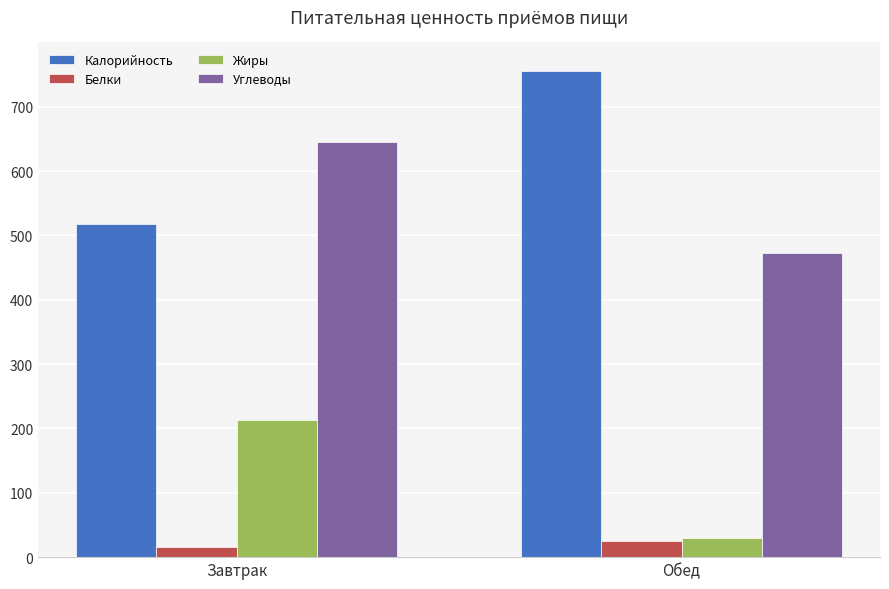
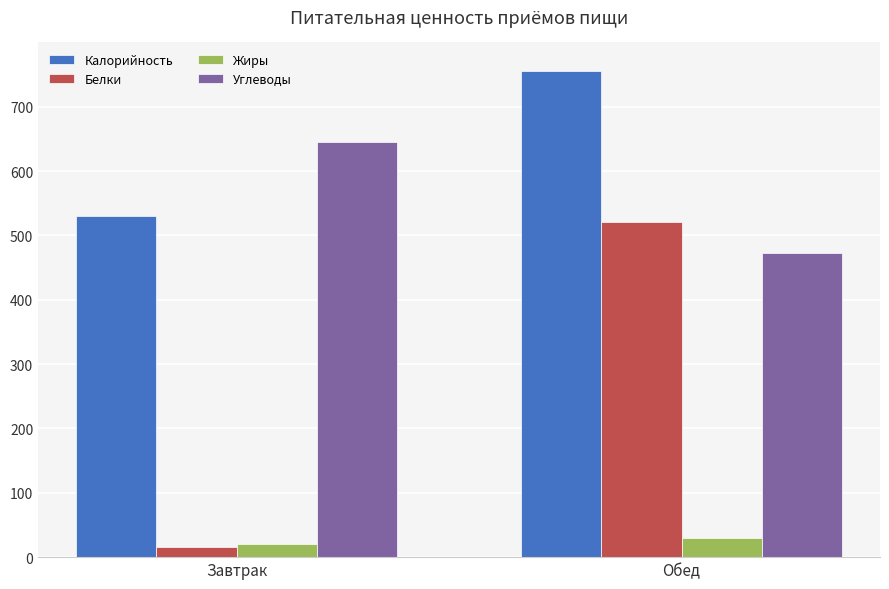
  {
    "Калорийность": {
-     "Завтрак": 520,
+     "Завтрак": 530,
      "Обед": 760
    },
    "Белки": {
      "Завтрак": 20,
-     "Обед": 30
+     "Обед": 520
    },
    "Жиры": {
-     "Завтрак": 210,
+     "Завтрак": 20,
      "Обед": 30
    },
    "Углеводы": {
      "Завтрак": 650,
      "Обед": 470
    }
  }
